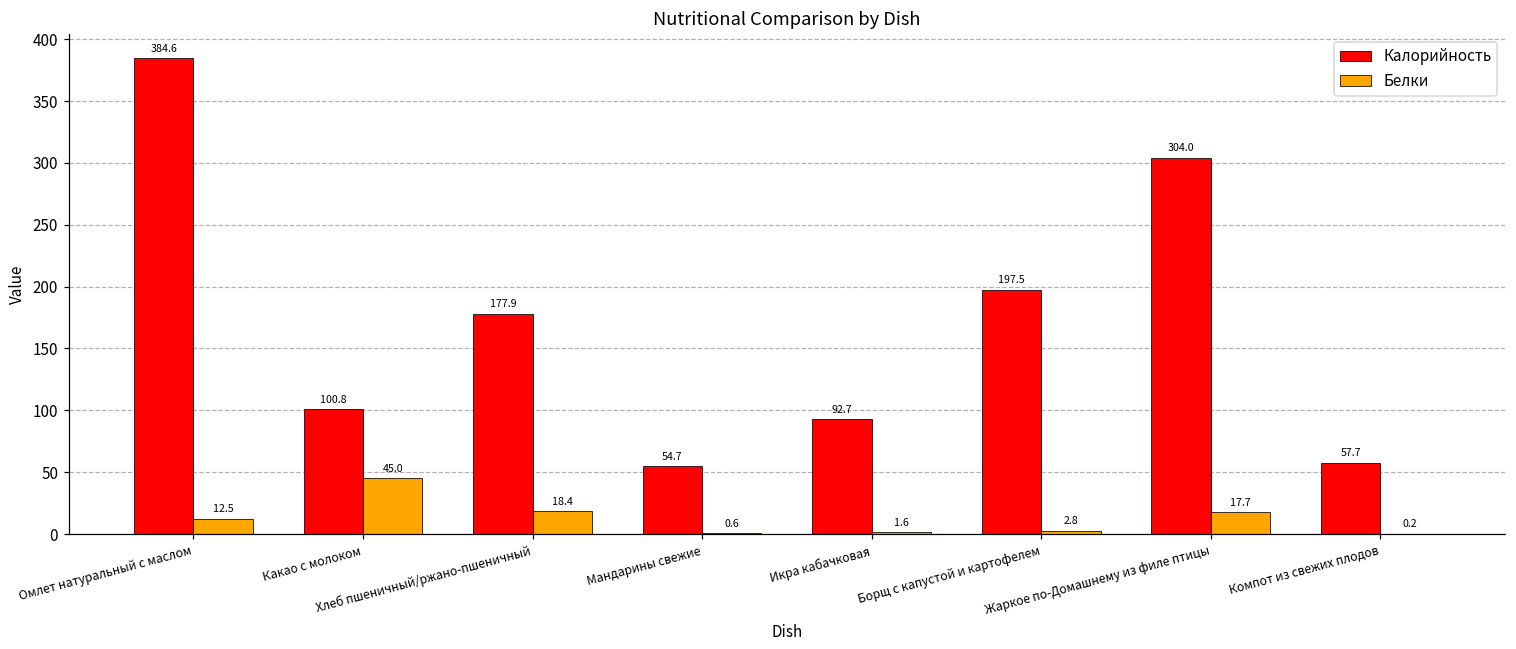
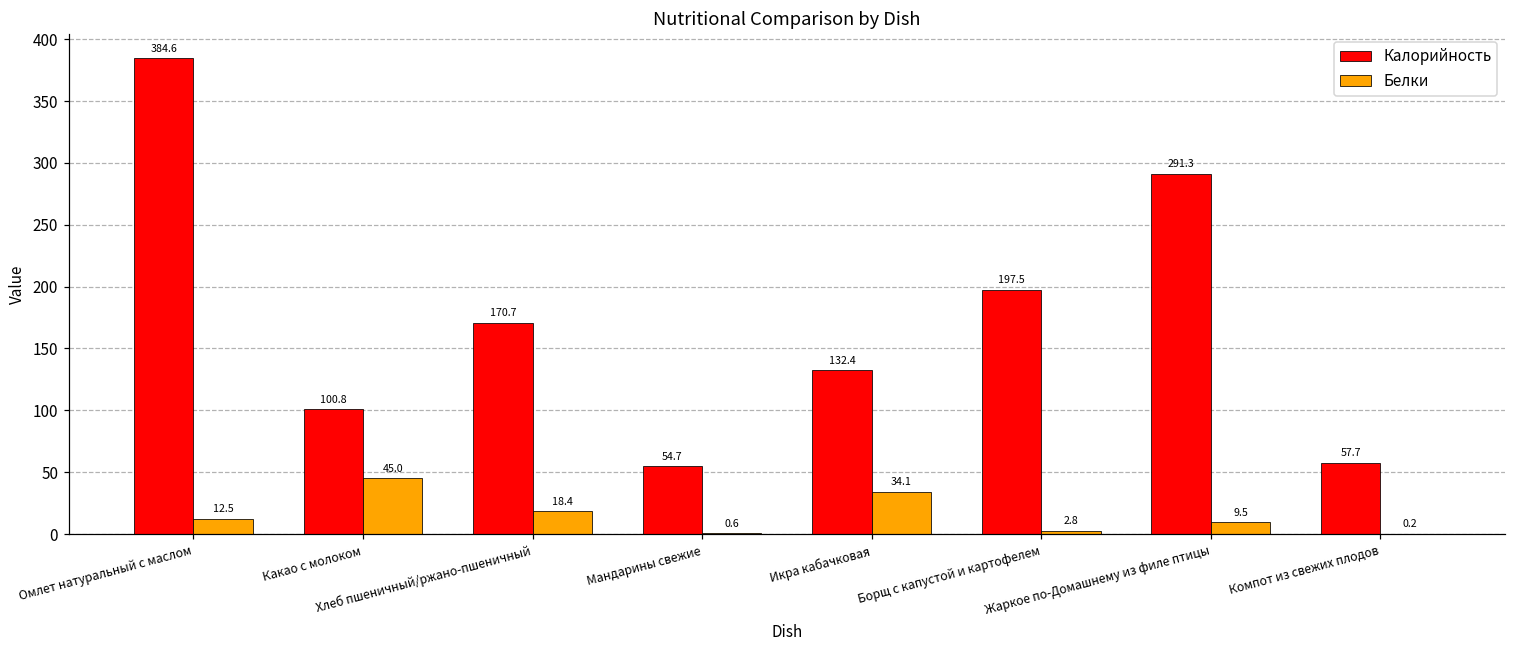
  {
    "Калорийность": {
      "Омлет натуральный с маслом": 384.6,
      "Какао с молоком": 100.8,
-     "Хлеб пшеничный/ржано-пшеничный": 177.9,
+     "Хлеб пшеничный/ржано-пшеничный": 170.7,
      "Мандарины свежие": 54.7,
-     "Икра кабачковая": 92.7,
+     "Икра кабачковая": 132.4,
      "Борщ с капустой и картофелем": 197.5,
-     "Жаркое по-Домашнему из филе птицы": 304.0,
+     "Жаркое по-Домашнему из филе птицы": 291.3,
      "Компот из свежих плодов": 57.7
    },
    "Белки": {
      "Омлет натуральный с маслом": 12.5,
      "Какао с молоком": 45.0,
      "Хлеб пшеничный/ржано-пшеничный": 18.4,
      "Мандарины свежие": 0.6,
-     "Икра кабачковая": 1.6,
+     "Икра кабачковая": 34.1,
      "Борщ с капустой и картофелем": 2.8,
-     "Жаркое по-Домашнему из филе птицы": 17.7,
+     "Жаркое по-Домашнему из филе птицы": 9.5,
      "Компот из свежих плодов": 0.2
    }
  }
